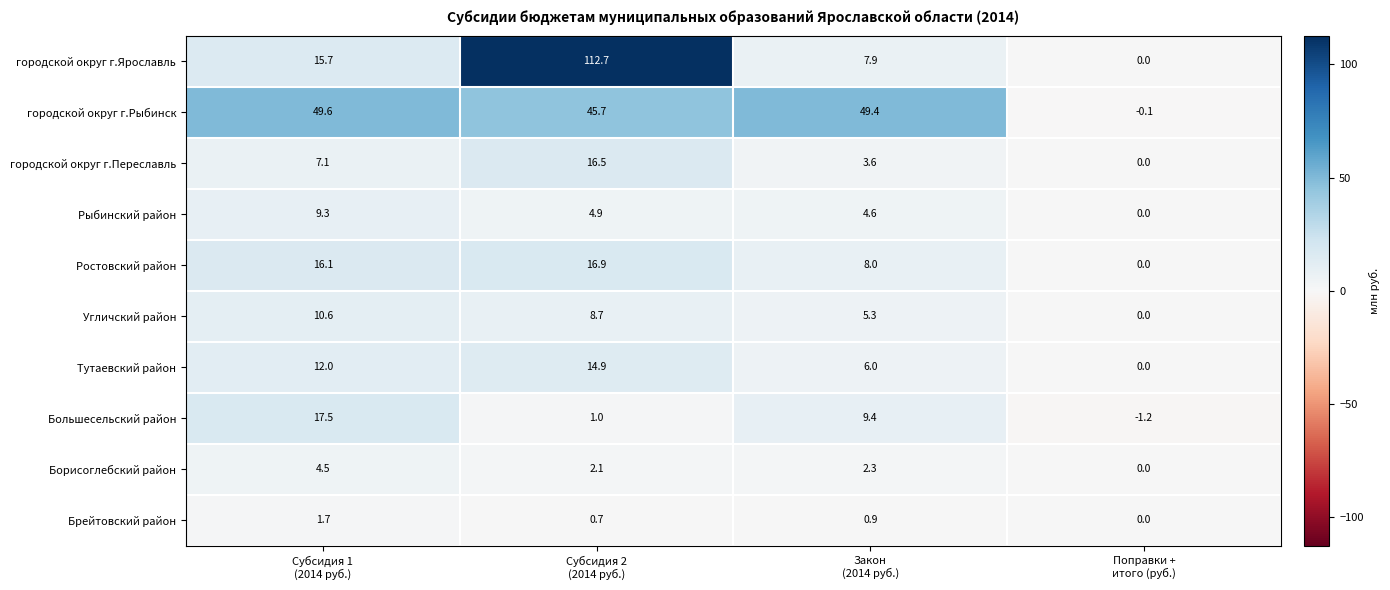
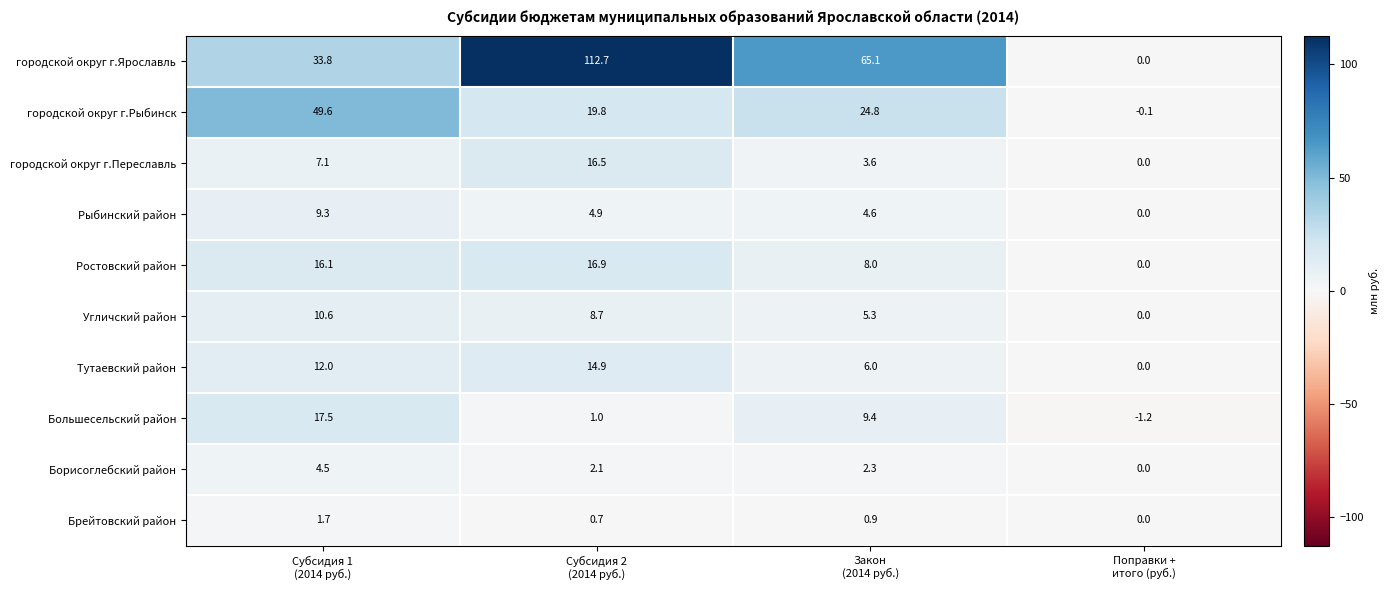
  {
    "городской округ г.Ярославль": {
-     "Субсидия 1 (2014 руб.)": 15.7,
+     "Субсидия 1 (2014 руб.)": 33.8,
      "Субсидия 2 (2014 руб.)": 112.7,
-     "Закон (2014 руб.)": 7.9,
+     "Закон (2014 руб.)": 65.1,
      "Поправки + итого (руб.)": 0.0
    },
    "городской округ г.Рыбинск": {
      "Субсидия 1 (2014 руб.)": 49.6,
-     "Субсидия 2 (2014 руб.)": 45.7,
-     "Закон (2014 руб.)": 49.4,
+     "Субсидия 2 (2014 руб.)": 19.8,
+     "Закон (2014 руб.)": 24.8,
      "Поправки + итого (руб.)": -0.1
    },
    "городской округ г.Переславль": {
      "Субсидия 1 (2014 руб.)": 7.1,
      "Субсидия 2 (2014 руб.)": 16.5,
      "Закон (2014 руб.)": 3.6,
      "Поправки + итого (руб.)": 0.0
    },
    "Рыбинский район": {
      "Субсидия 1 (2014 руб.)": 9.3,
      "Субсидия 2 (2014 руб.)": 4.9,
      "Закон (2014 руб.)": 4.6,
      "Поправки + итого (руб.)": 0.0
    },
    "Ростовский район": {
      "Субсидия 1 (2014 руб.)": 16.1,
      "Субсидия 2 (2014 руб.)": 16.9,
      "Закон (2014 руб.)": 8.0,
      "Поправки + итого (руб.)": 0.0
    },
    "Угличский район": {
      "Субсидия 1 (2014 руб.)": 10.6,
      "Субсидия 2 (2014 руб.)": 8.7,
      "Закон (2014 руб.)": 5.3,
      "Поправки + итого (руб.)": 0.0
    },
    "Тутаевский район": {
      "Субсидия 1 (2014 руб.)": 12.0,
      "Субсидия 2 (2014 руб.)": 14.9,
      "Закон (2014 руб.)": 6.0,
      "Поправки + итого (руб.)": 0.0
    },
    "Большесельский район": {
      "Субсидия 1 (2014 руб.)": 17.5,
      "Субсидия 2 (2014 руб.)": 1.0,
      "Закон (2014 руб.)": 9.4,
      "Поправки + итого (руб.)": -1.2
    },
    "Борисоглебский район": {
      "Субсидия 1 (2014 руб.)": 4.5,
      "Субсидия 2 (2014 руб.)": 2.1,
      "Закон (2014 руб.)": 2.3,
      "Поправки + итого (руб.)": 0.0
    },
    "Брейтовский район": {
      "Субсидия 1 (2014 руб.)": 1.7,
      "Субсидия 2 (2014 руб.)": 0.7,
      "Закон (2014 руб.)": 0.9,
      "Поправки + итого (руб.)": 0.0
    }
  }
